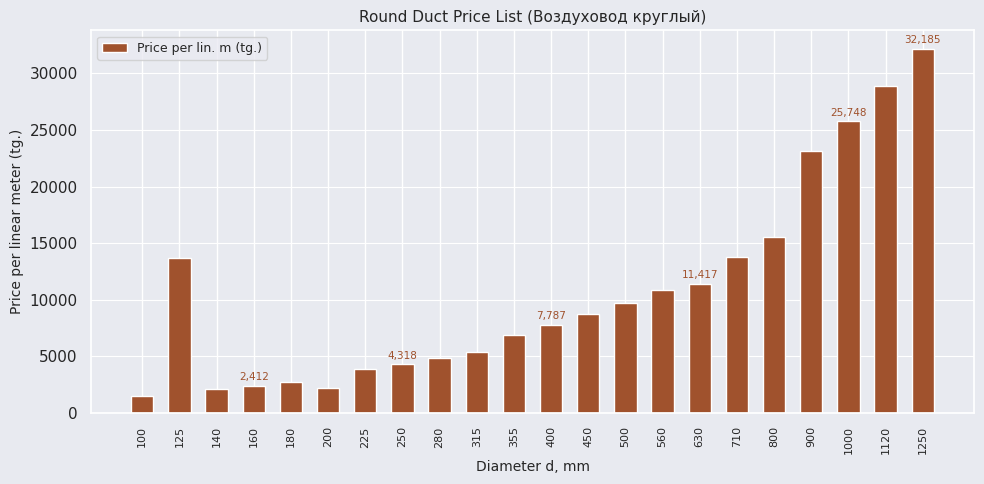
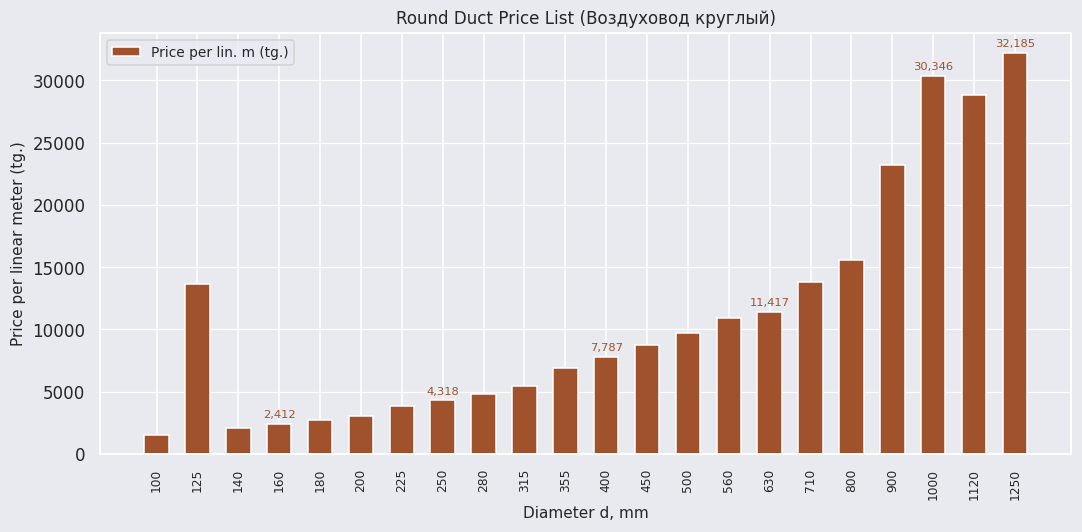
  {
    "160": "2,412",
-   "200": "2200",
+   "200": "3000",
    "250": "4,318",
    "400": "7,787",
    "630": "11,417",
-   "1000": "25,748",
+   "1000": "30,346",
    "1250": "32,185"
  }
